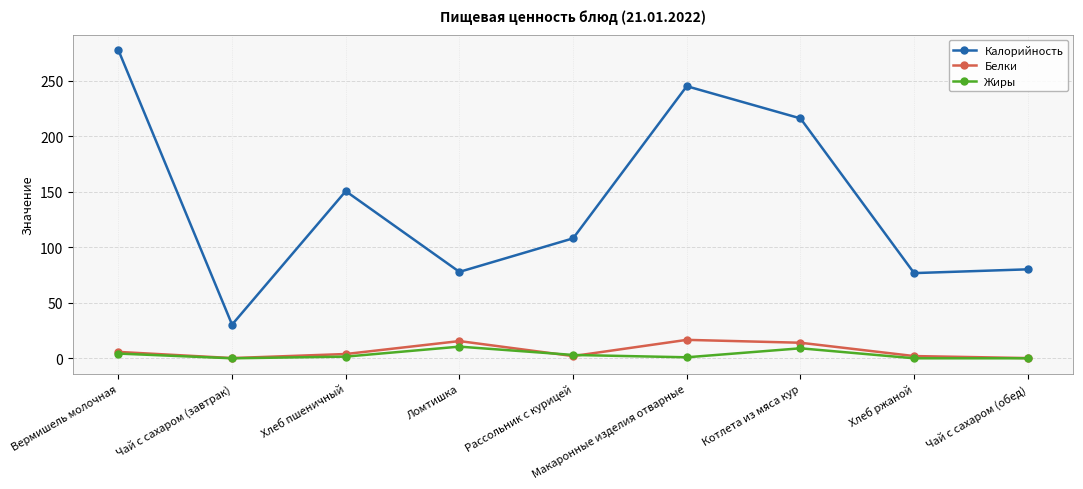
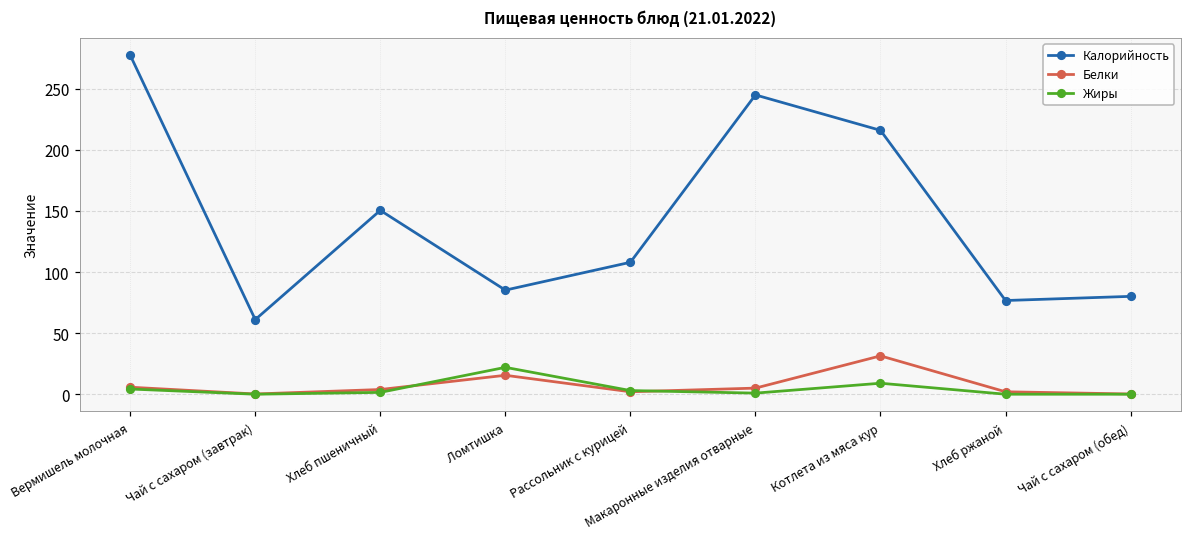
  {
    "Калорийность": {
      "Вермишель молочная": 278,
-     "Чай с сахаром (завтрак)": 30,
+     "Чай с сахаром (завтрак)": 61,
      "Хлеб пшеничный": 151,
-     "Ломтишка": 78,
+     "Ломтишка": 85,
      "Рассольник с курицей": 108,
      "Макаронные изделия отварные": 245,
      "Котлета из мяса кур": 216,
      "Хлеб ржаной": 77,
      "Чай с сахаром (обед)": 80
    },
    "Белки": {
      "Хлеб пшеничный": 4,
      "Ломтишка": 16,
-     "Макаронные изделия отварные": 17,
-     "Котлета из мяса кур": 14
+     "Макаронные изделия отварные": 5,
+     "Котлета из мяса кур": 31
    },
    "Жиры": {
      "Хлеб пшеничный": 2,
-     "Ломтишка": 11,
+     "Ломтишка": 22,
      "Макаронные изделия отварные": 1,
      "Котлета из мяса кур": 9
    }
  }
